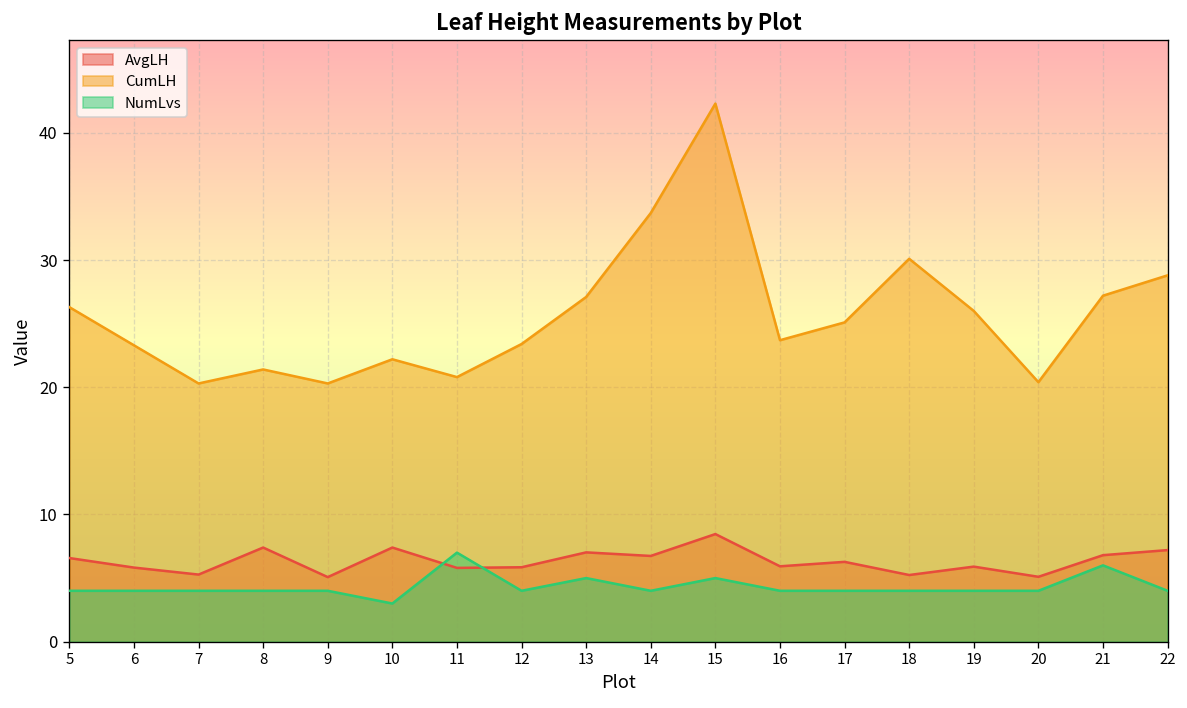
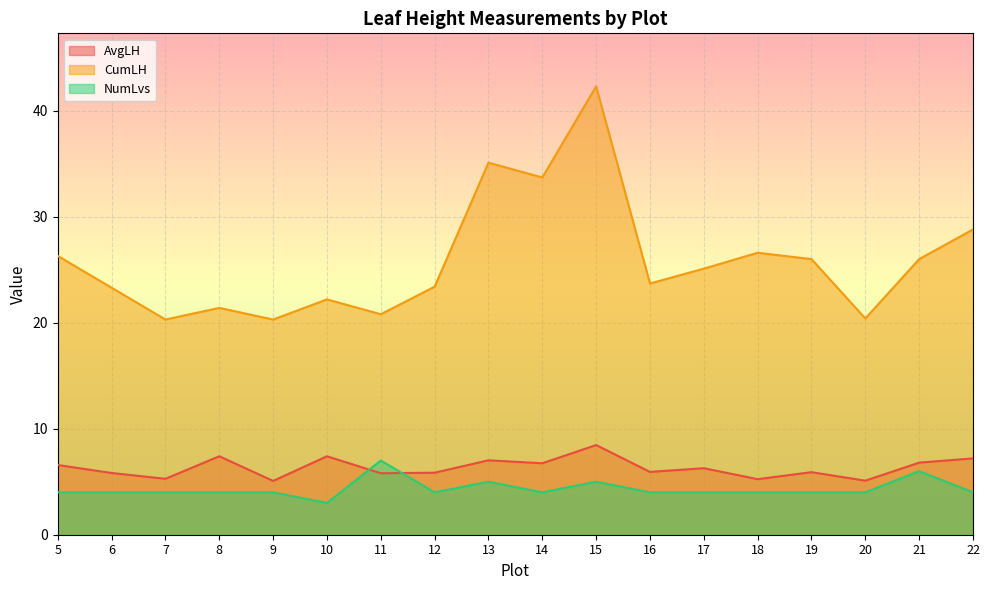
  {
    "AvgLH": {
      "5": 6.6,
      "6": 5.8,
      "7": 5.3,
      "8": 7.4,
      "9": 5.1,
      "10": 7.4,
      "11": 5.8,
      "12": 5.9,
      "13": 7.0,
      "14": 6.7,
      "15": 8.5,
      "16": 5.9,
      "17": 6.3,
      "18": 5.2,
      "19": 5.9,
      "20": 5.1,
      "21": 6.8,
      "22": 7.2
    },
    "CumLH": {
      "5": 26.3,
      "6": 23.3,
      "7": 20.3,
      "8": 21.4,
      "9": 20.3,
      "10": 22.2,
      "11": 20.8,
      "12": 23.4,
-     "13": 27.1,
+     "13": 35.1,
      "14": 33.7,
      "15": 42.3,
      "16": 23.7,
      "17": 25.1,
-     "18": 30.1,
+     "18": 26.6,
      "19": 26.0,
      "20": 20.4,
-     "21": 27.2,
+     "21": 26.0,
      "22": 28.8
    },
    "NumLvs": {
      "5": 4.0,
      "6": 4.0,
      "7": 4.0,
      "8": 4.0,
      "9": 4.0,
      "10": 3.0,
      "11": 7.0,
      "12": 4.0,
      "13": 5.0,
      "14": 4.0,
      "15": 5.0,
      "16": 4.0,
      "17": 4.0,
      "18": 4.0,
      "19": 4.0,
      "20": 4.0,
      "21": 6.0,
      "22": 4.0
    }
  }
